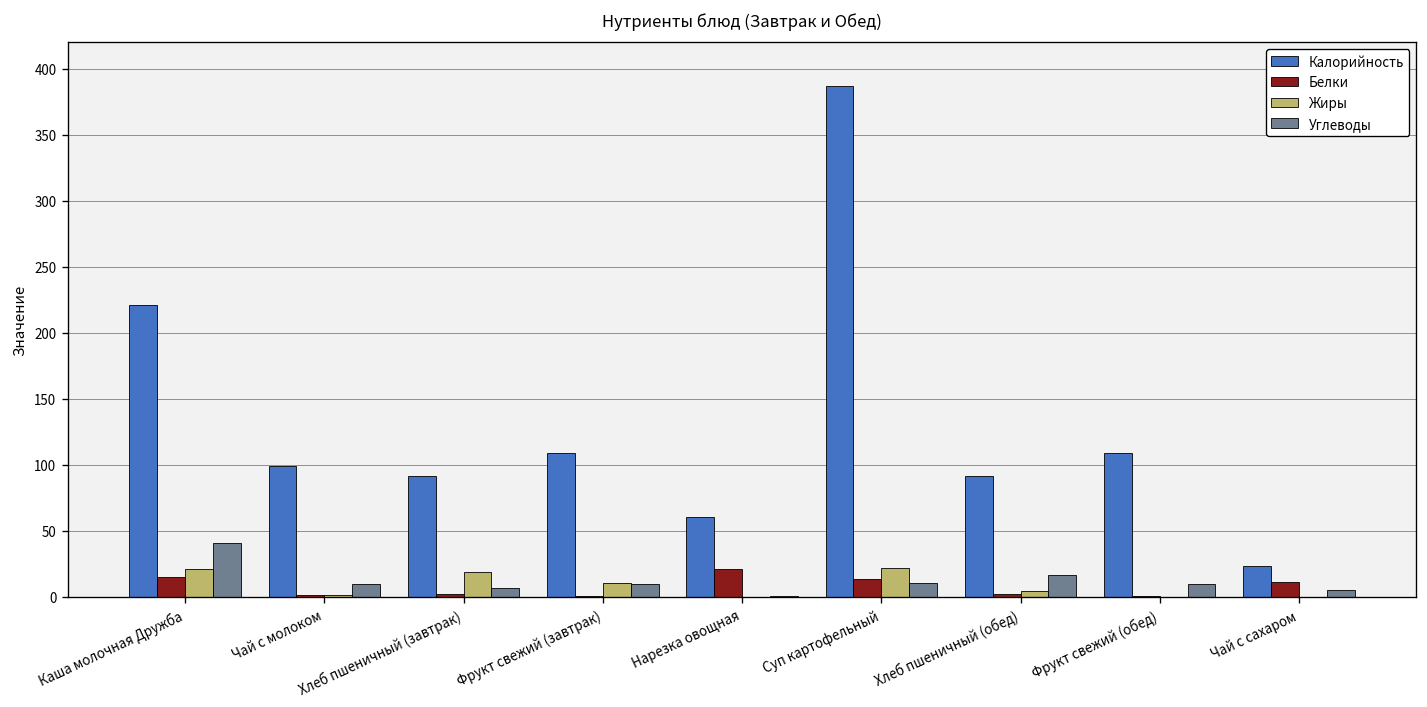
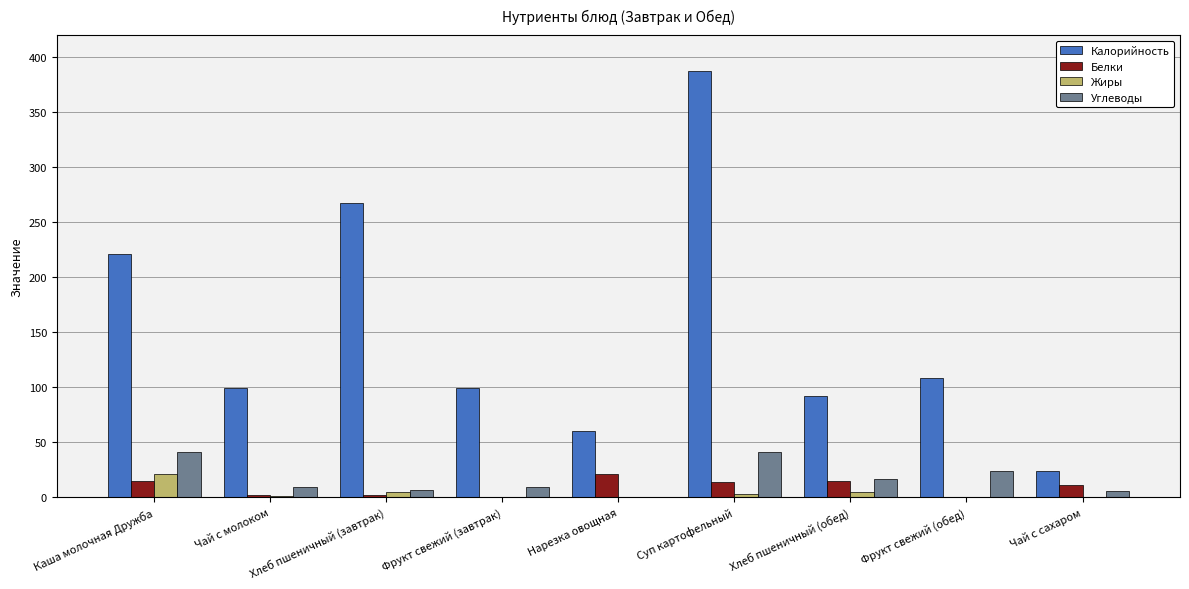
  {
    "Калорийность": {
      "Каша молочная Дружба": 221,
      "Чай с молоком": 99,
-     "Хлеб пшеничный (завтрак)": 92,
-     "Фрукт свежий (завтрак)": 109,
+     "Хлеб пшеничный (завтрак)": 268,
+     "Фрукт свежий (завтрак)": 100,
      "Нарезка овощная": 61,
      "Суп картофельный": 387,
      "Хлеб пшеничный (обед)": 92,
      "Фрукт свежий (обед)": 109,
      "Чай с сахаром": 24
    },
    "Белки": {
      "Каша молочная Дружба": 15,
      "Нарезка овощная": 21,
      "Суп картофельный": 13,
-     "Хлеб пшеничный (обед)": 2,
+     "Хлеб пшеничный (обед)": 15,
      "Чай с сахаром": 11
    },
    "Жиры": {
      "Каша молочная Дружба": 21,
-     "Хлеб пшеничный (завтрак)": 18,
-     "Фрукт свежий (завтрак)": 10,
-     "Суп картофельный": 22,
+     "Хлеб пшеничный (завтрак)": 5,
+     "Фрукт свежий (завтрак)": 0,
+     "Суп картофельный": 3,
      "Хлеб пшеничный (обед)": 5,
      "Фрукт свежий (обед)": 0
    },
    "Углеводы": {
      "Каша молочная Дружба": 41,
      "Чай с молоком": 9,
      "Хлеб пшеничный (завтрак)": 7,
      "Фрукт свежий (завтрак)": 10,
-     "Суп картофельный": 10,
+     "Суп картофельный": 41,
      "Хлеб пшеничный (обед)": 16,
-     "Фрукт свежий (обед)": 10,
+     "Фрукт свежий (обед)": 24,
      "Чай с сахаром": 5
    }
  }
